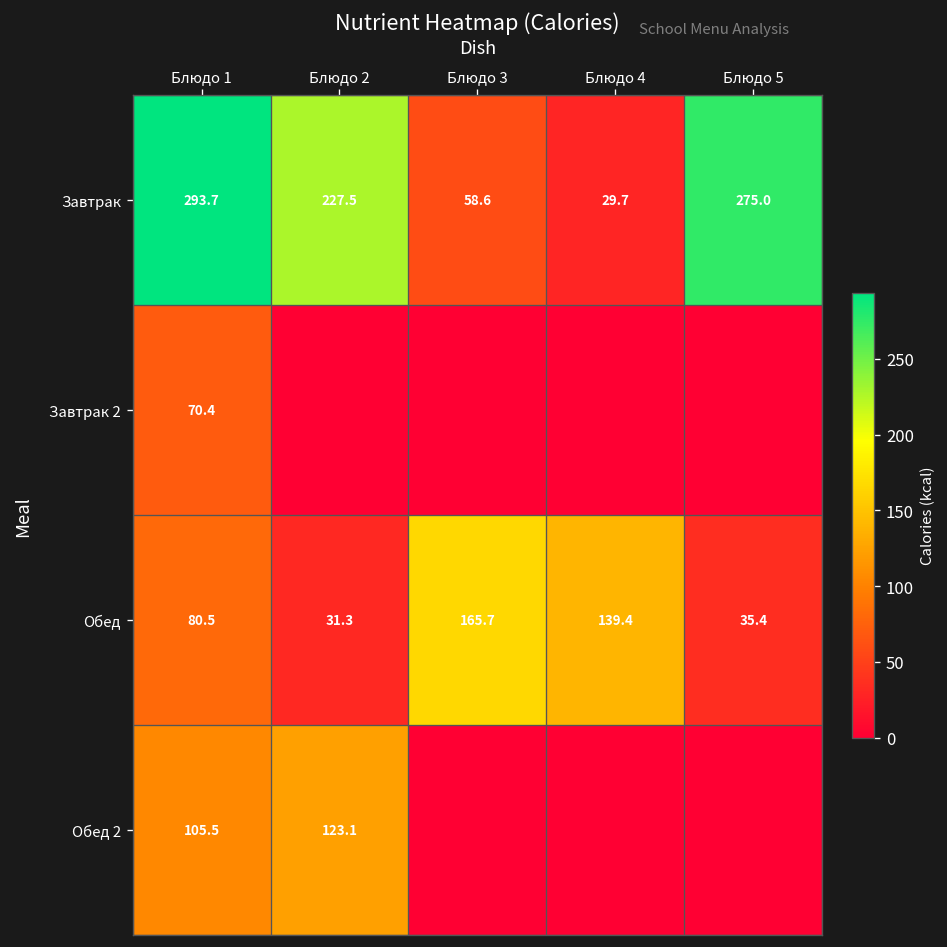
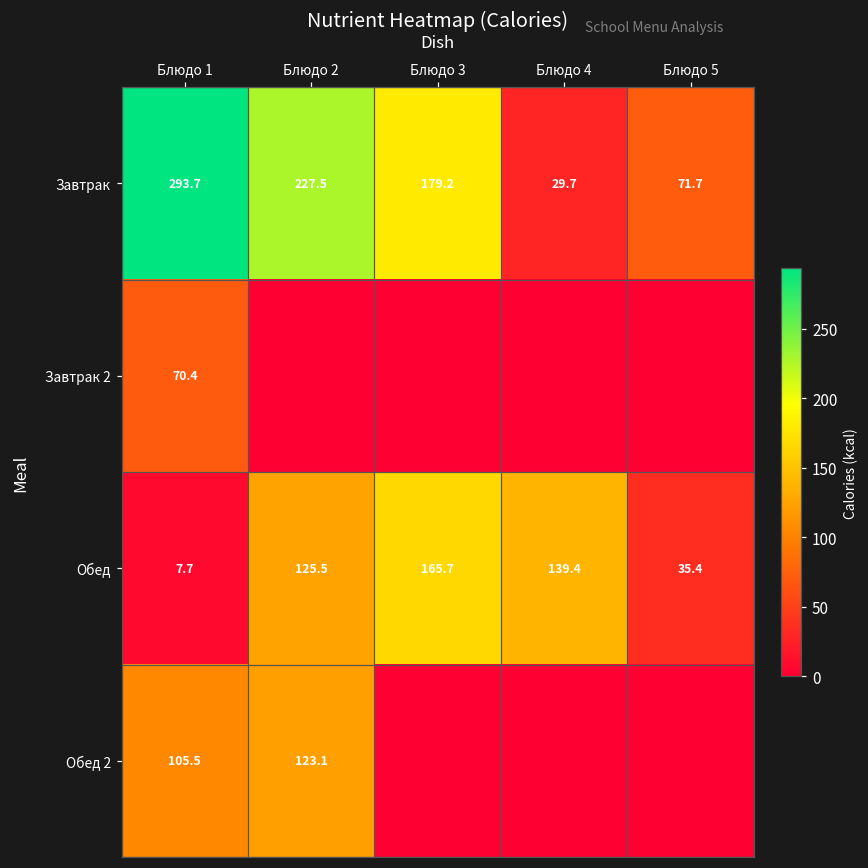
  {
    "Завтрак": {
      "Блюдо 1": 293.7,
      "Блюдо 2": 227.5,
-     "Блюдо 3": 58.6,
+     "Блюдо 3": 179.2,
      "Блюдо 4": 29.7,
-     "Блюдо 5": 275.0
+     "Блюдо 5": 71.7
    },
    "Завтрак 2": {
      "Блюдо 1": 70.4
    },
    "Обед": {
-     "Блюдо 1": 80.5,
-     "Блюдо 2": 31.3,
+     "Блюдо 1": 7.7,
+     "Блюдо 2": 125.5,
      "Блюдо 3": 165.7,
      "Блюдо 4": 139.4,
      "Блюдо 5": 35.4
    },
    "Обед 2": {
      "Блюдо 1": 105.5,
      "Блюдо 2": 123.1
    }
  }
